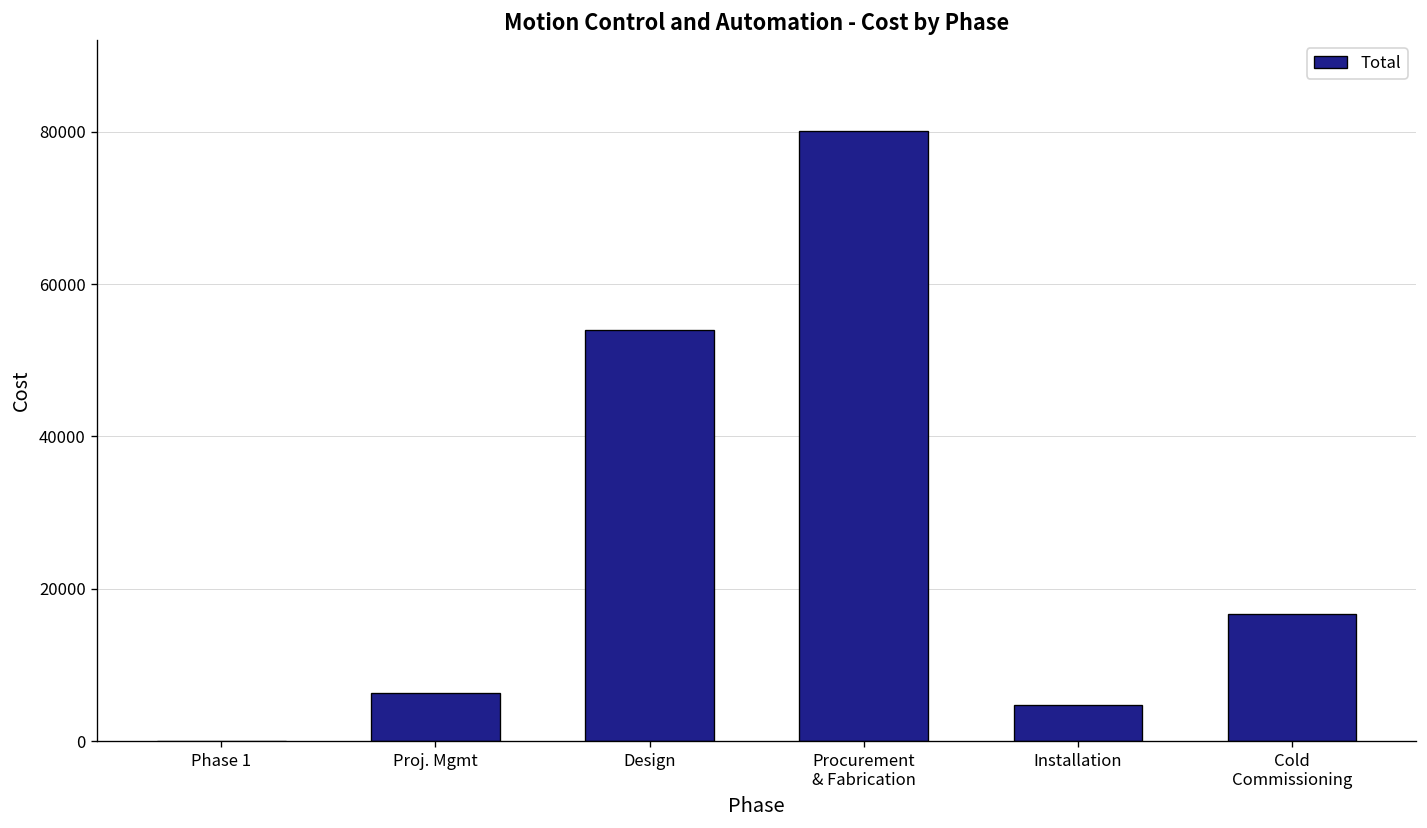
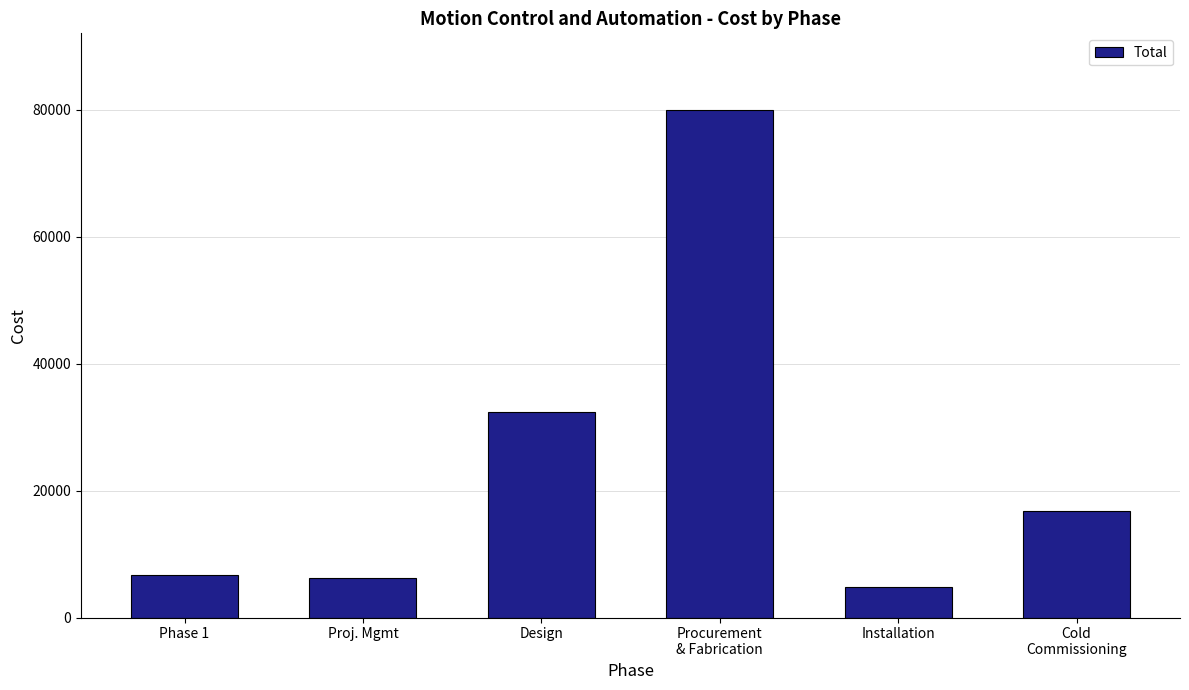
  {
-   "Phase 1": 0,
+   "Phase 1": 7000,
    "Proj. Mgmt": 6000,
-   "Design": 54000,
+   "Design": 32000,
    "Procurement & Fabrication": 80000,
    "Installation": 5000,
    "Cold Commissioning": 17000
  }
